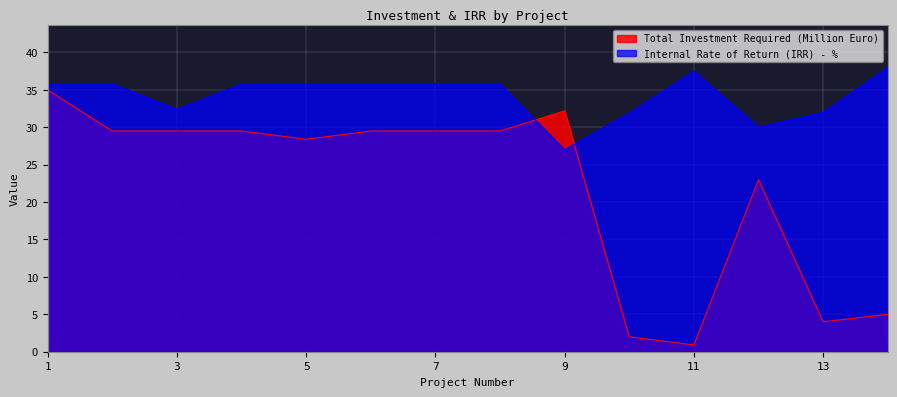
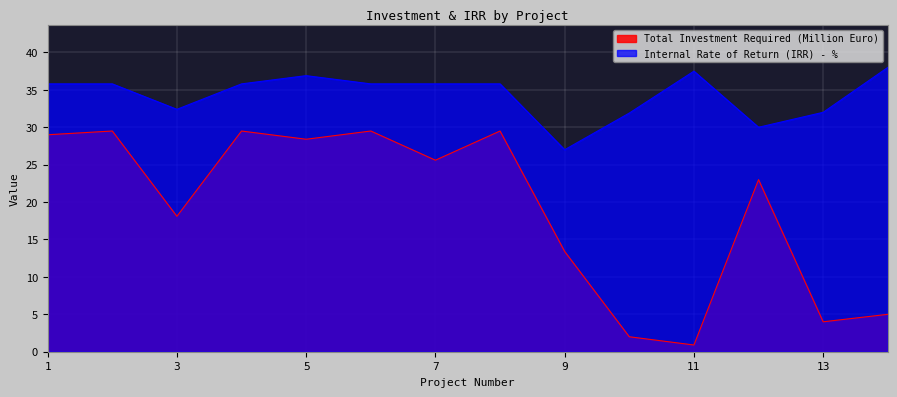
  {
    "Total Investment Required (Million Euro)": {
-     "1": 35,
-     "3": 30,
+     "1": 29,
+     "3": 18,
      "5": 28,
-     "7": 30,
-     "9": 32,
+     "7": 26,
+     "9": 13,
      "11": 1,
      "13": 4
    },
    "Internal Rate of Return (IRR) - %": {
      "1": 36,
      "3": 32,
-     "5": 36,
+     "5": 37,
      "7": 36,
      "9": 27,
      "11": 38,
      "13": 32
    }
  }
